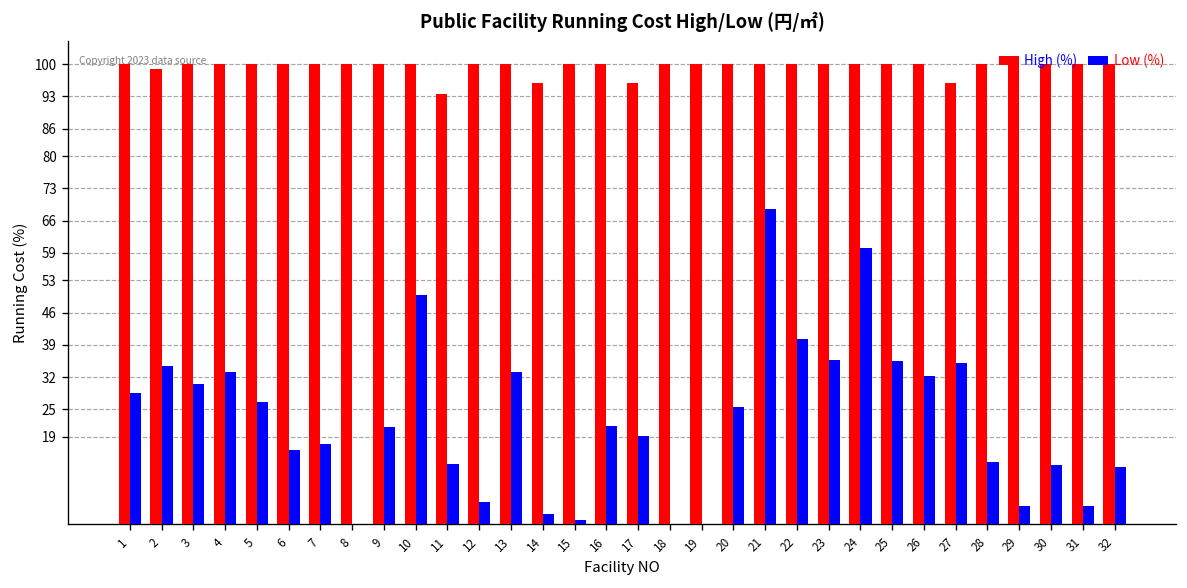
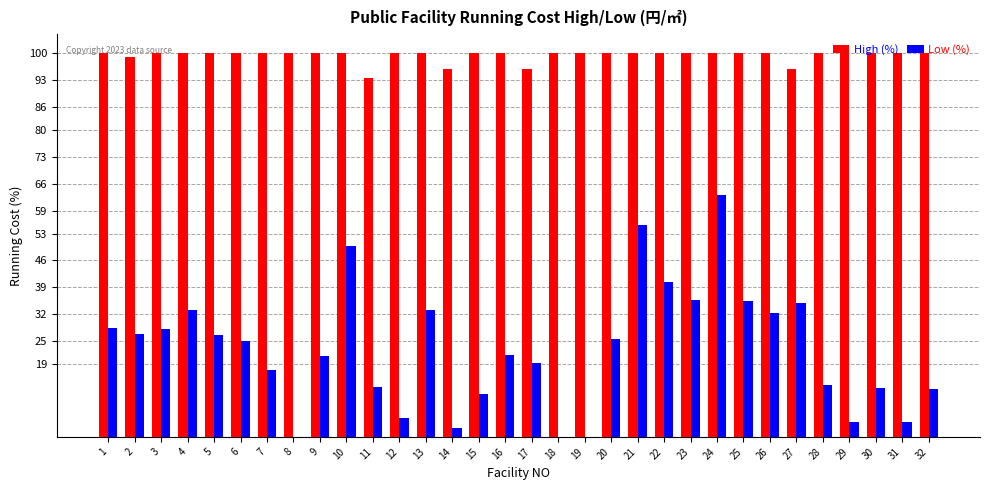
  {
    "High (%)": {
      "2": 99,
      "4": 100,
      "5": 100,
      "6": 100,
      "7": 100,
      "8": 100,
      "9": 100,
      "10": 100,
      "11": 94,
      "12": 100,
      "13": 100,
      "14": 96,
      "15": 100,
      "16": 100,
      "17": 96,
      "18": 100,
      "19": 100,
      "20": 100,
      "21": 100,
      "22": 100,
      "23": 100,
      "24": 100,
      "25": 100,
      "26": 100,
      "27": 96,
      "28": 100,
      "29": 100,
      "30": 100,
      "31": 100,
      "32": 100
    },
    "Low (%)": {
      "1": 28,
-     "2": 34,
-     "3": 30,
+     "2": 27,
+     "3": 28,
      "4": 33,
      "5": 27,
-     "6": 16,
+     "6": 25,
      "7": 17,
      "8": 0,
      "9": 21,
      "10": 50,
      "11": 13,
      "12": 5,
      "13": 33,
      "14": 2,
-     "15": 1,
+     "15": 11,
      "16": 21,
      "17": 19,
      "18": 0,
      "19": 0,
      "20": 25,
-     "21": 68,
+     "21": 55,
      "22": 40,
      "23": 36,
-     "24": 60,
+     "24": 63,
      "25": 36,
      "26": 32,
      "27": 35,
      "28": 14,
      "29": 4,
      "30": 13,
      "31": 4,
      "32": 12
    }
  }
